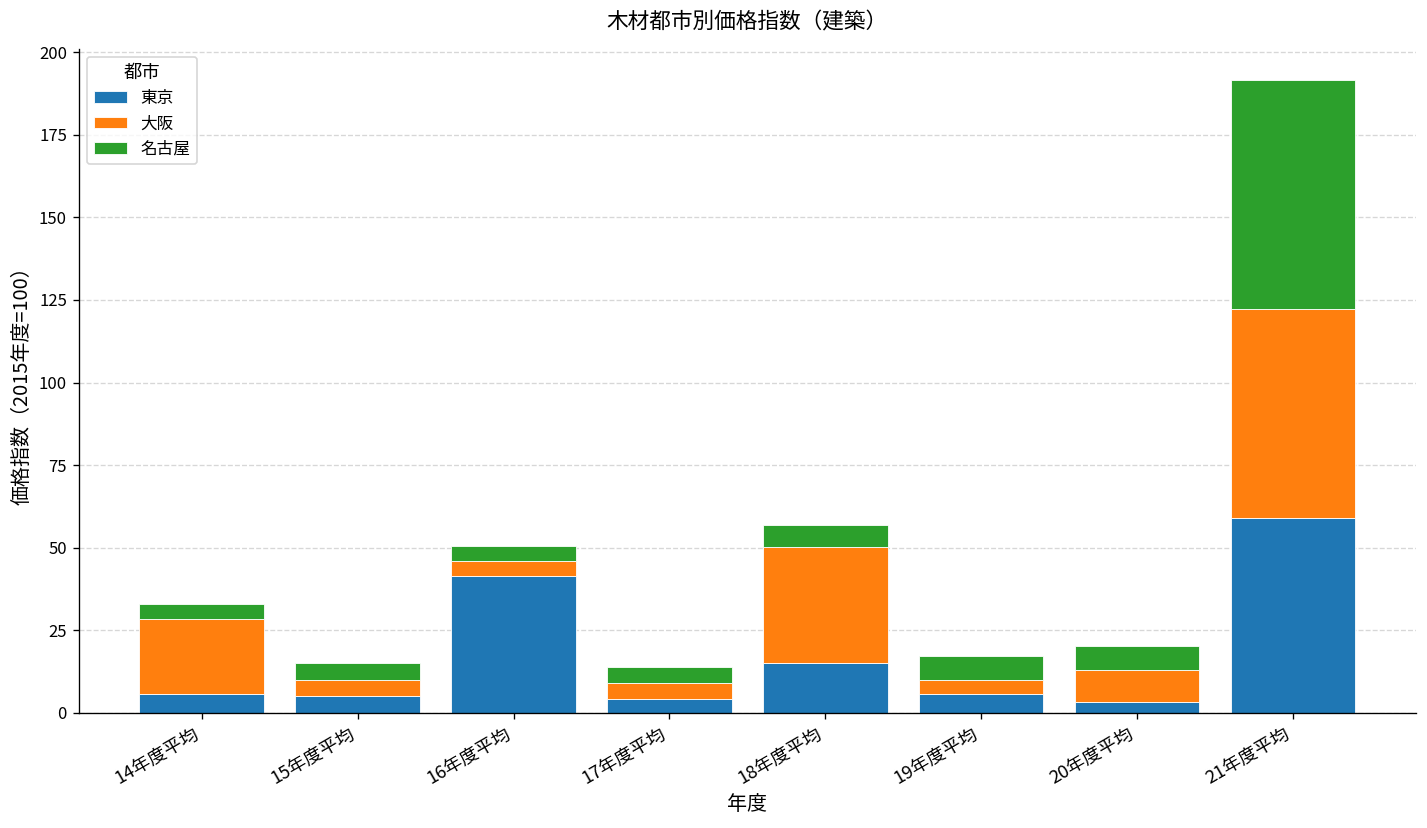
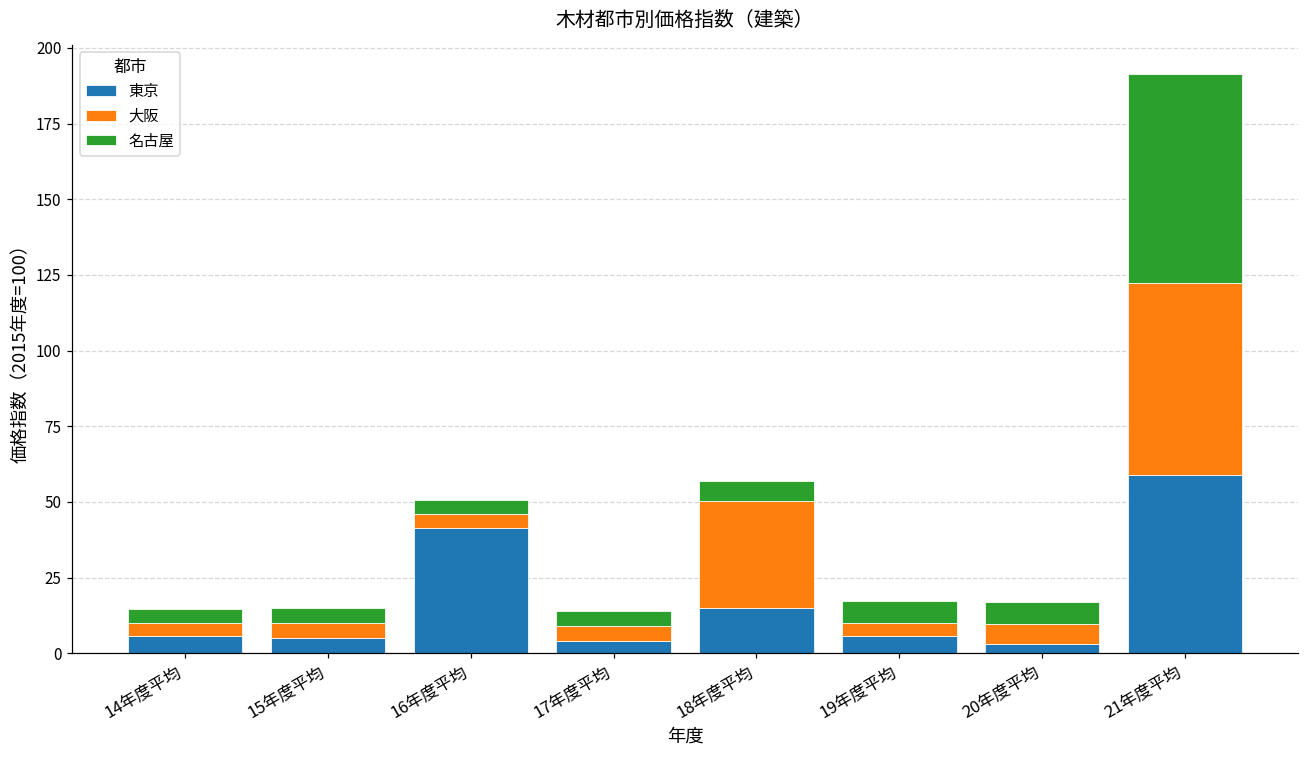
  {
    "東京": {
      "14年度平均": 6,
      "15年度平均": 5,
      "16年度平均": 42,
      "17年度平均": 4,
      "18年度平均": 15,
      "19年度平均": 6,
      "20年度平均": 3,
      "21年度平均": 59
    },
    "大阪": {
-     "14年度平均": 23,
+     "14年度平均": 4,
      "15年度平均": 5,
      "16年度平均": 4,
      "17年度平均": 5,
      "18年度平均": 35,
      "19年度平均": 4,
-     "20年度平均": 10,
+     "20年度平均": 7,
      "21年度平均": 63
    },
    "名古屋": {
      "14年度平均": 5,
      "15年度平均": 5,
      "16年度平均": 5,
      "17年度平均": 5,
      "18年度平均": 7,
      "19年度平均": 7,
      "20年度平均": 7,
      "21年度平均": 69
    }
  }
